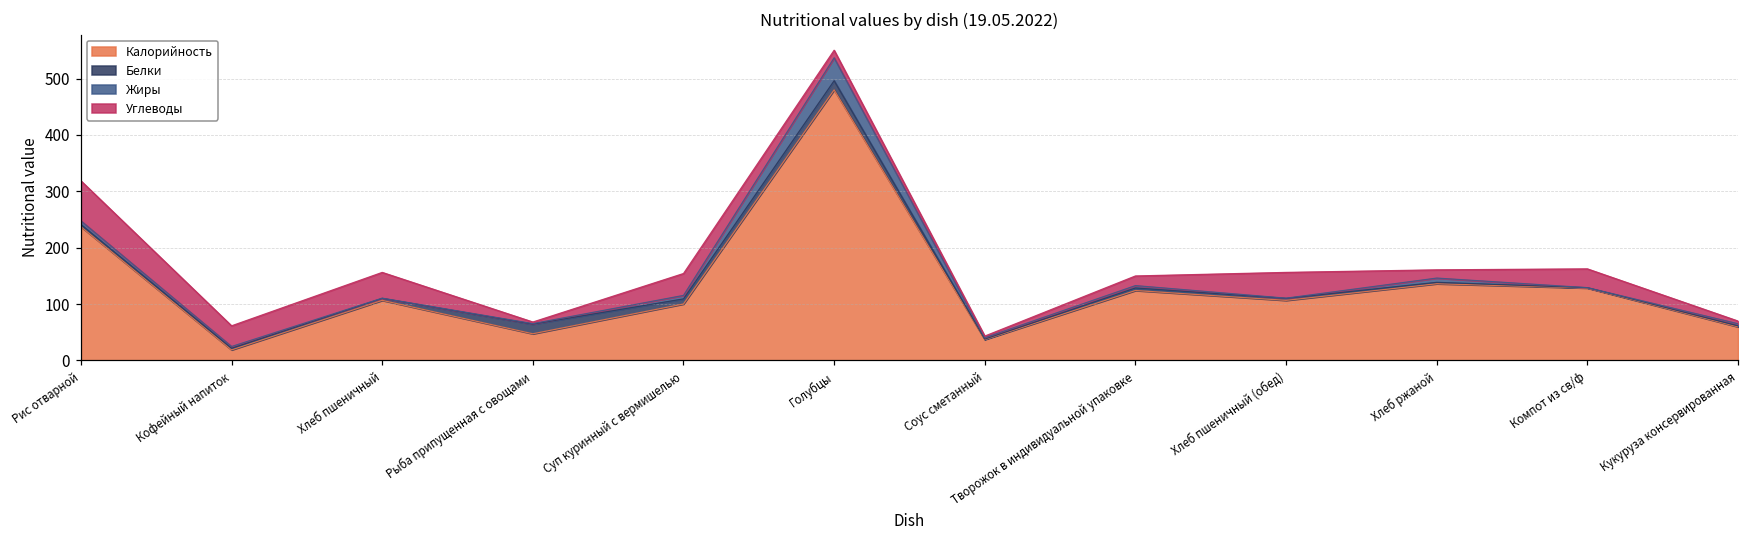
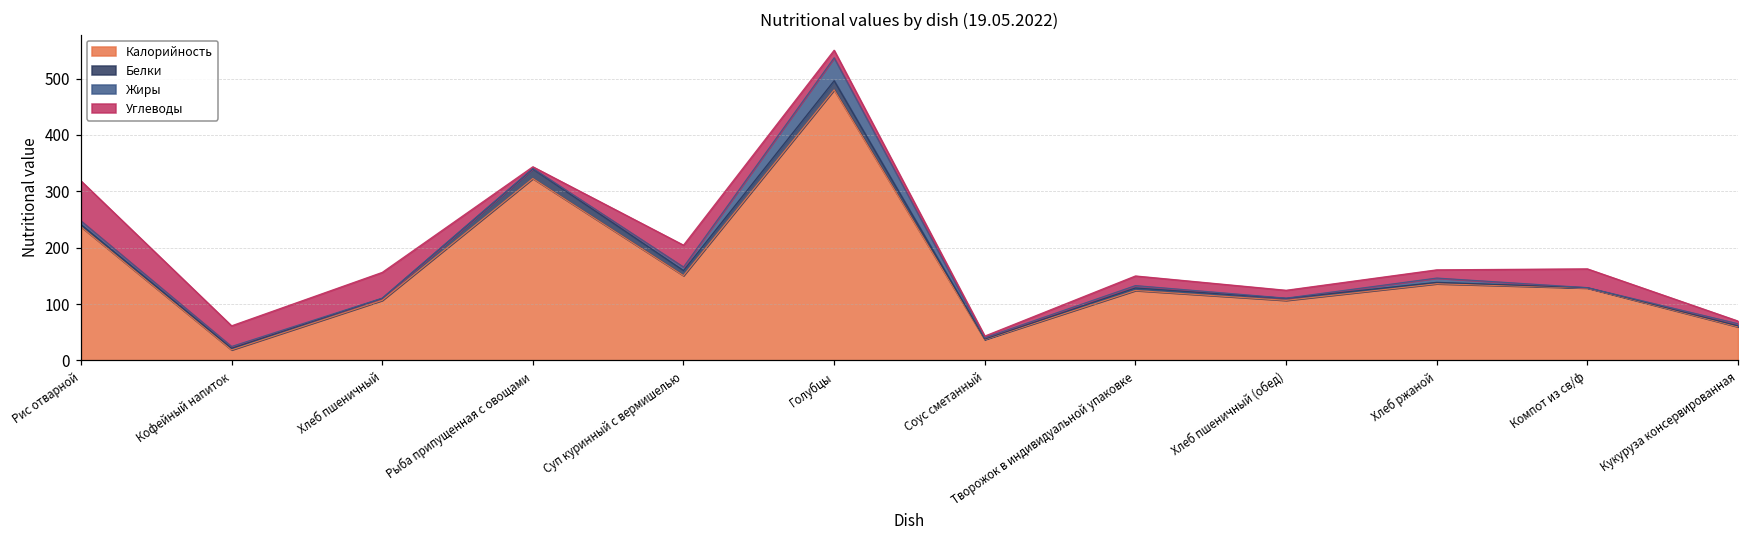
  {
    "Калорийность": {
-     "Рыба припущенная с овощами": 50,
-     "Суп куринный с вермишелью": 100,
+     "Рыба припущенная с овощами": 320,
+     "Суп куринный с вермишелью": 150,
      "Голубцы": 480
    },
    "Углеводы": {
      "Рис отварной": 70,
      "Кофейный напиток": 40,
      "Хлеб пшеничный": 50,
      "Суп куринный с вермишелью": 40,
      "Голубцы": 10,
      "Творожок в индивидуальной упаковке": 20,
-     "Хлеб пшеничный (обед)": 50,
+     "Хлеб пшеничный (обед)": 10,
      "Хлеб ржаной": 10,
      "Компот из св/ф": 30
    }
  }
